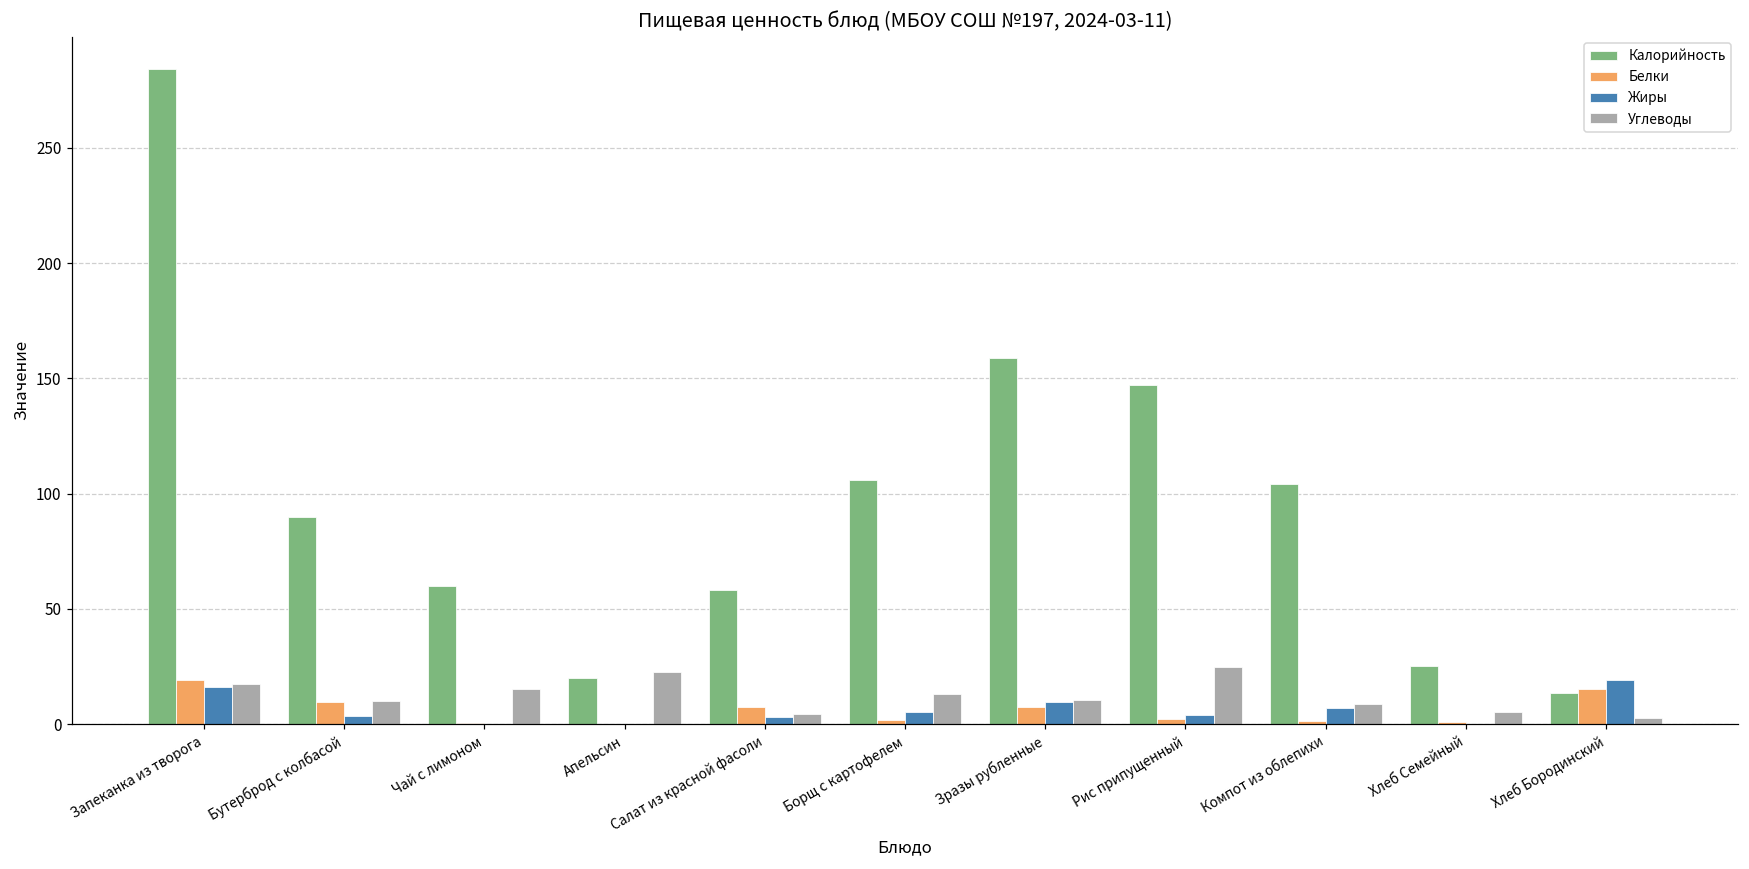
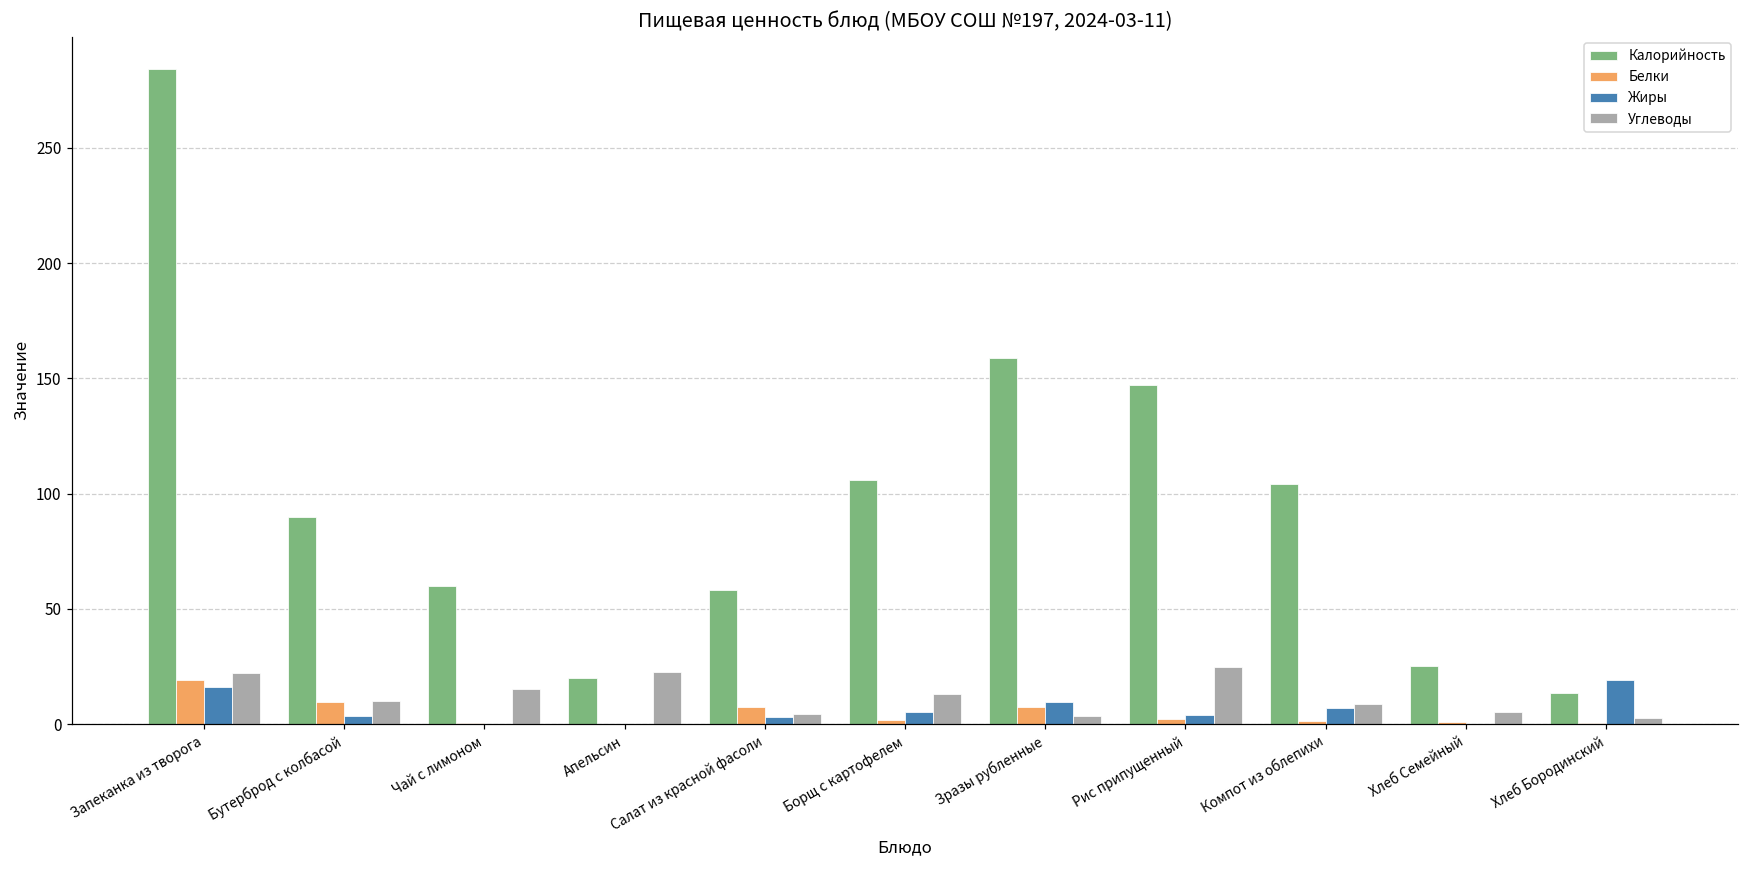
  {
    "Калорийность": {
      "Запеканка из творога": 284,
      "Бутерброд с колбасой": 90,
      "Чай с лимоном": 60,
      "Апельсин": 20,
      "Салат из красной фасоли": 58,
      "Борщ с картофелем": 106,
      "Зразы рубленные": 159,
      "Рис припущенный": 147,
      "Компот из облепихи": 104,
      "Хлеб Семейный": 25,
      "Хлеб Бородинский": 14
    },
    "Белки": {
      "Запеканка из творога": 19,
      "Бутерброд с колбасой": 9,
      "Салат из красной фасоли": 7,
      "Борщ с картофелем": 2,
      "Зразы рубленные": 8,
      "Рис припущенный": 2,
      "Компот из облепихи": 1,
-     "Хлеб Бородинский": 15
+     "Хлеб Бородинский": 0
    },
    "Жиры": {
      "Запеканка из творога": 16,
      "Бутерброд с колбасой": 3,
      "Чай с лимоном": 0,
      "Апельсин": 0,
      "Салат из красной фасоли": 3,
      "Борщ с картофелем": 5,
      "Зразы рубленные": 10,
      "Рис припущенный": 4,
      "Компот из облепихи": 7,
      "Хлеб Бородинский": 19
    },
    "Углеводы": {
-     "Запеканка из творога": 18,
+     "Запеканка из творога": 22,
      "Бутерброд с колбасой": 10,
      "Чай с лимоном": 15,
      "Апельсин": 23,
      "Салат из красной фасоли": 5,
      "Борщ с картофелем": 13,
-     "Зразы рубленные": 10,
+     "Зразы рубленные": 3,
      "Рис припущенный": 25,
      "Компот из облепихи": 9,
      "Хлеб Семейный": 5,
      "Хлеб Бородинский": 3
    }
  }
